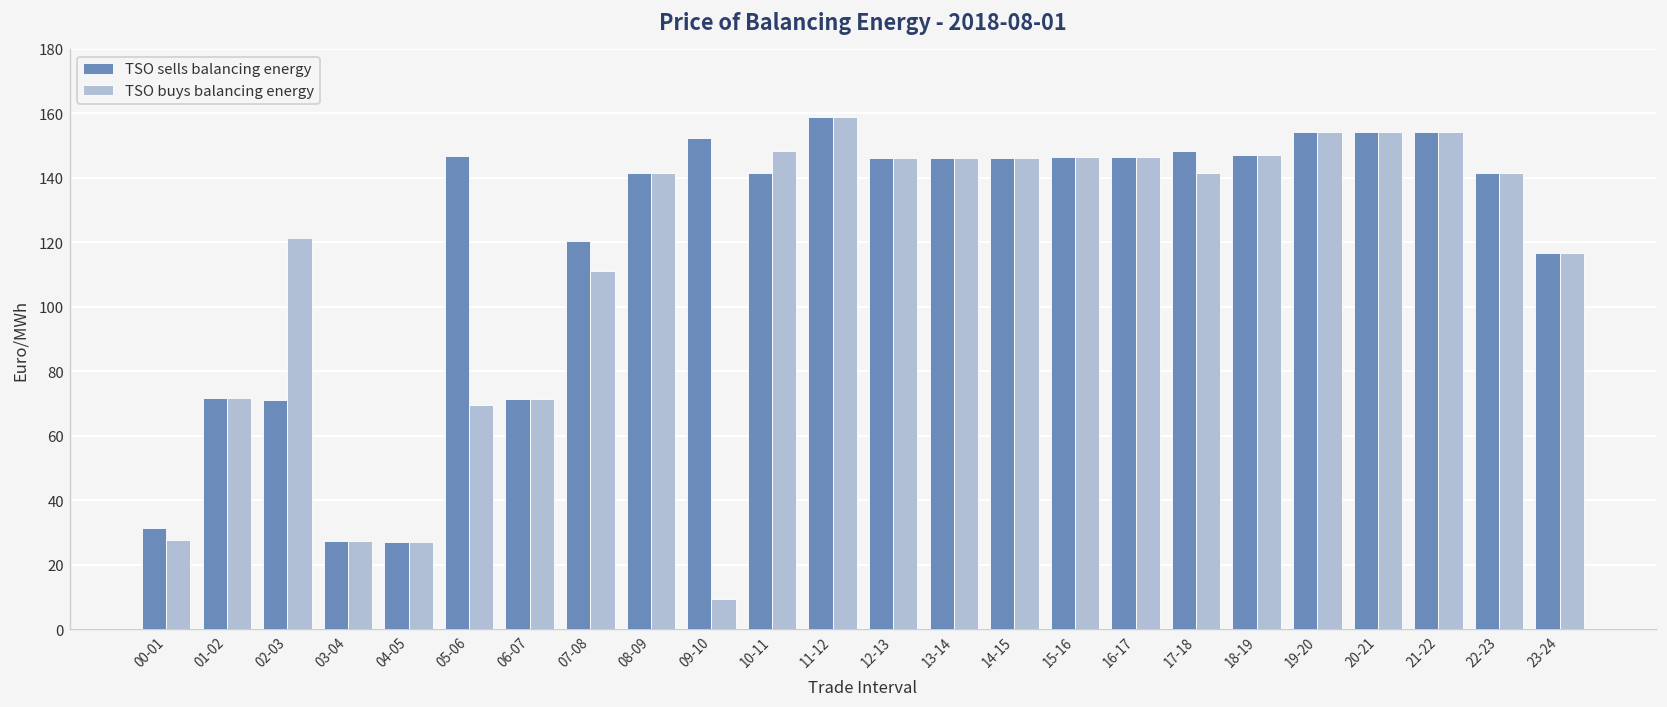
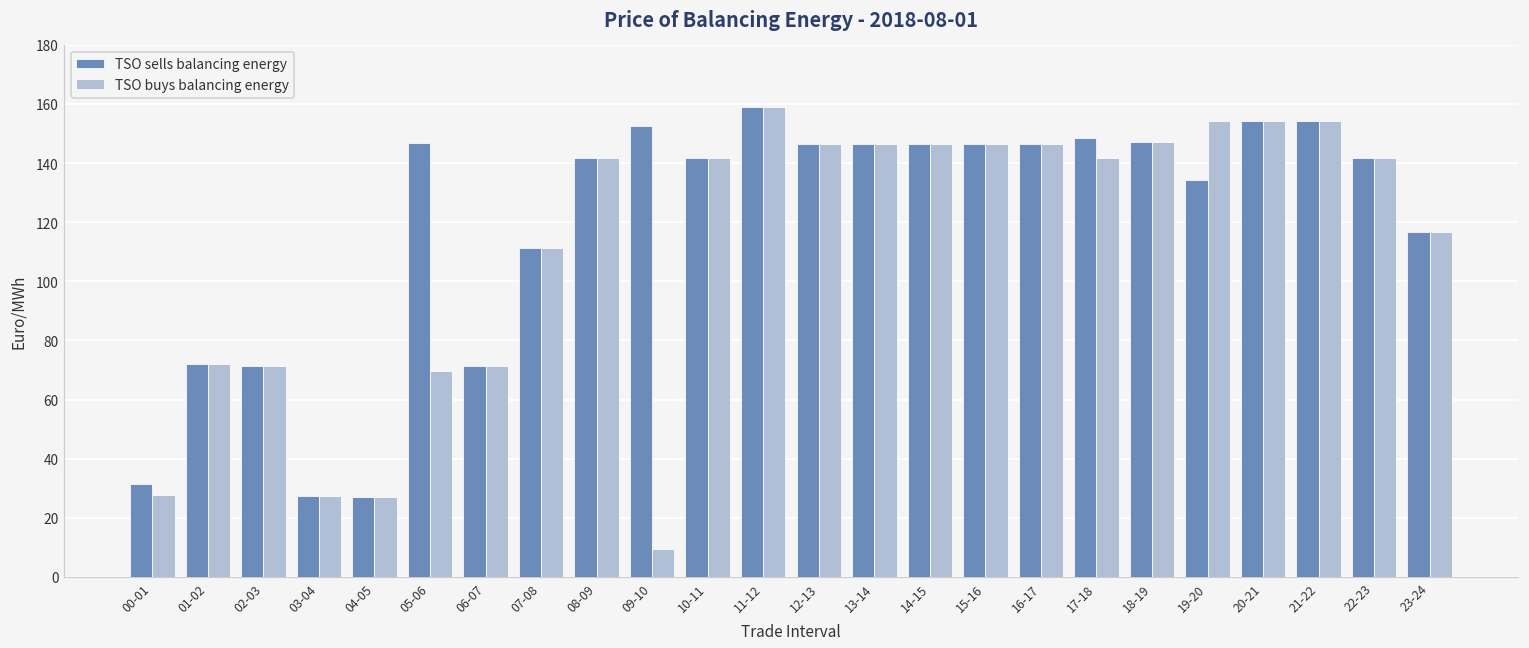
  {
    "TSO sells balancing energy": {
      "00-01": 31,
      "01-02": 72,
      "02-03": 71,
      "03-04": 27,
      "04-05": 27,
      "05-06": 147,
      "06-07": 72,
-     "07-08": 121,
+     "07-08": 111,
      "08-09": 142,
      "09-10": 152,
      "10-11": 142,
      "11-12": 159,
      "12-13": 146,
      "13-14": 146,
      "14-15": 146,
      "15-16": 147,
      "16-17": 147,
      "17-18": 148,
      "18-19": 147,
-     "19-20": 154,
+     "19-20": 134,
      "20-21": 154,
      "21-22": 154,
      "22-23": 142,
      "23-24": 117
    },
    "TSO buys balancing energy": {
      "00-01": 28,
      "01-02": 72,
-     "02-03": 121,
+     "02-03": 71,
      "03-04": 27,
      "04-05": 27,
      "05-06": 70,
      "06-07": 72,
      "07-08": 111,
      "08-09": 142,
      "09-10": 10,
-     "10-11": 148,
+     "10-11": 142,
      "11-12": 159,
      "12-13": 146,
      "13-14": 146,
      "14-15": 146,
      "15-16": 147,
      "16-17": 147,
      "17-18": 142,
      "18-19": 147,
      "19-20": 154,
      "20-21": 154,
      "21-22": 154,
      "22-23": 142,
      "23-24": 117
    }
  }
